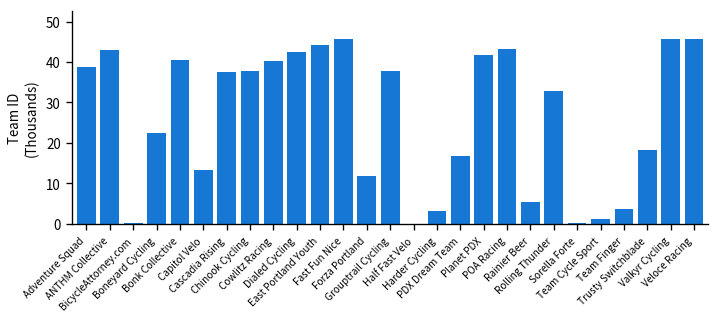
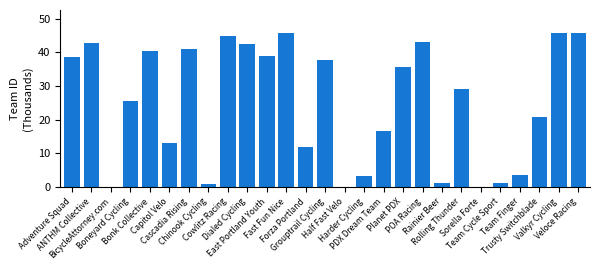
  {
    "Adventure Squad": 39,
    "ANTHM Collective": 43,
-   "Boneyard Cycling": 22,
+   "Boneyard Cycling": 26,
    "Bonk Collective": 40,
    "Capitol Velo": 13,
-   "Cascadia Rising": 37,
-   "Chinook Cycling": 38,
-   "Cowlitz Racing": 40,
+   "Cascadia Rising": 41,
+   "Chinook Cycling": 1,
+   "Cowlitz Racing": 45,
    "Dialed Cycling": 43,
-   "East Portland Youth": 44,
+   "East Portland Youth": 39,
    "Fast Fun Nice": 46,
    "Forza Portland": 12,
    "Grouptrail Cycling": 38,
    "Harder Cycling": 3,
    "PDX Dream Team": 17,
-   "Planet PDX": 42,
+   "Planet PDX": 36,
    "POA Racing": 43,
-   "Rainier Beer": 5,
-   "Rolling Thunder": 33,
+   "Rainier Beer": 1,
+   "Rolling Thunder": 29,
    "Team Cycle Sport": 1,
    "Team Finger": 4,
-   "Trusty Switchblade": 18,
+   "Trusty Switchblade": 21,
    "Valkyr Cycling": 46,
    "Veloce Racing": 46
  }
